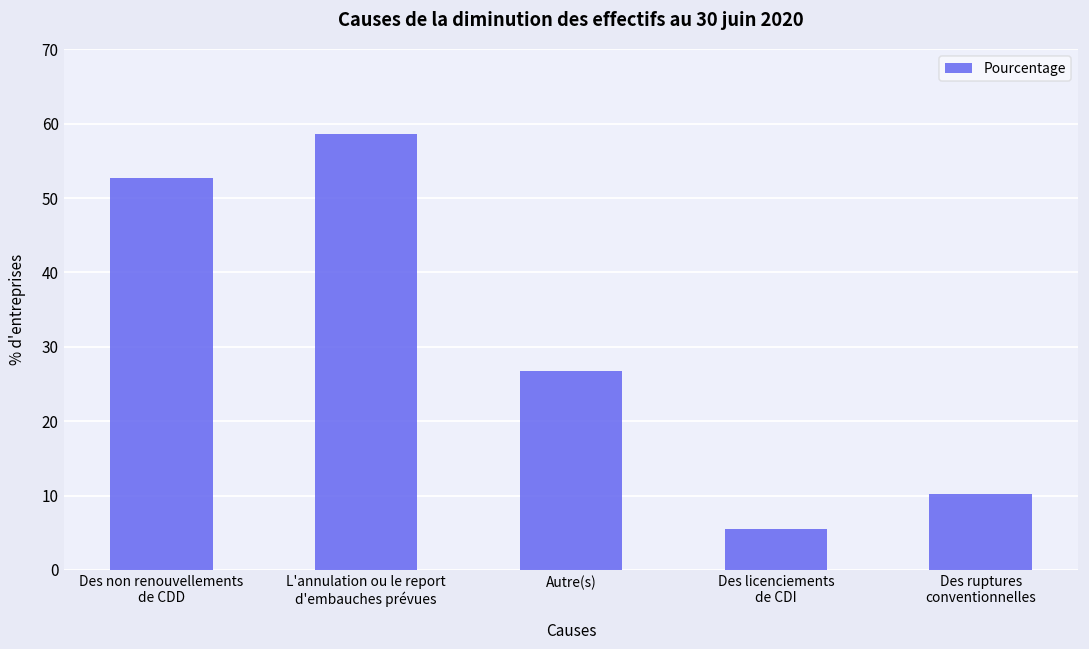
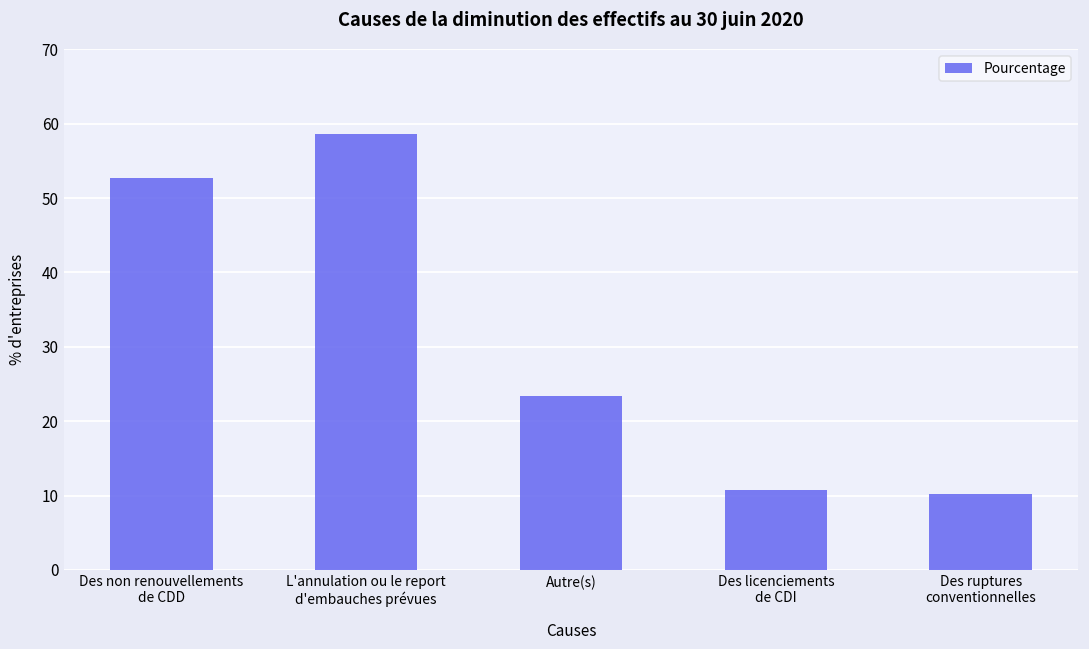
  {
    "Des non renouvellements de CDD": 53,
    "L'annulation ou le report d'embauches prévues": 59,
-   "Autre(s)": 27,
-   "Des licenciements de CDI": 6,
+   "Autre(s)": 23,
+   "Des licenciements de CDI": 11,
    "Des ruptures conventionnelles": 10
  }
